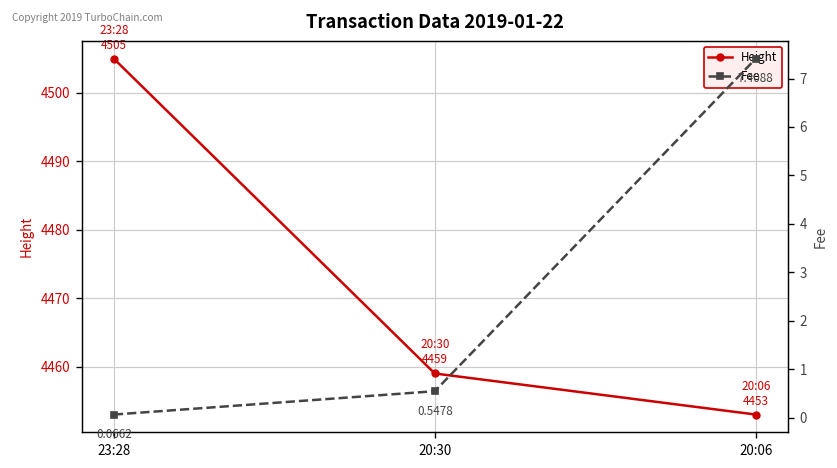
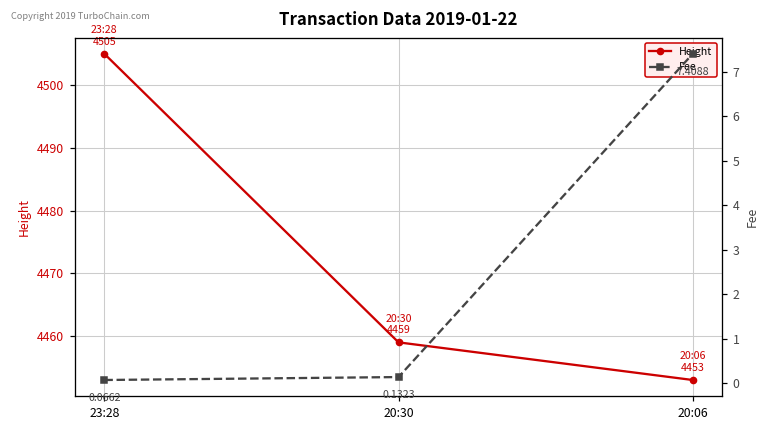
  {
    "Height": {
      "23:28": 4505,
      "20:30": 4459,
      "20:06": 4453
    },
    "Fee": {
      "23:28": 0.0662,
-     "20:30": 0.5478
+     "20:30": 0.1323
    }
  }
